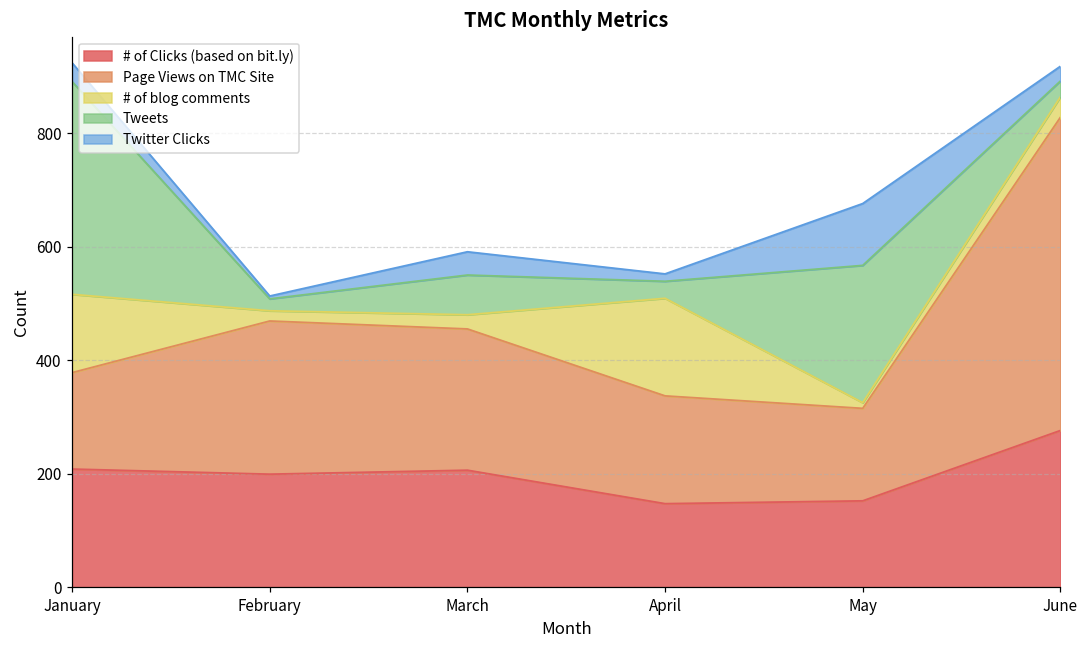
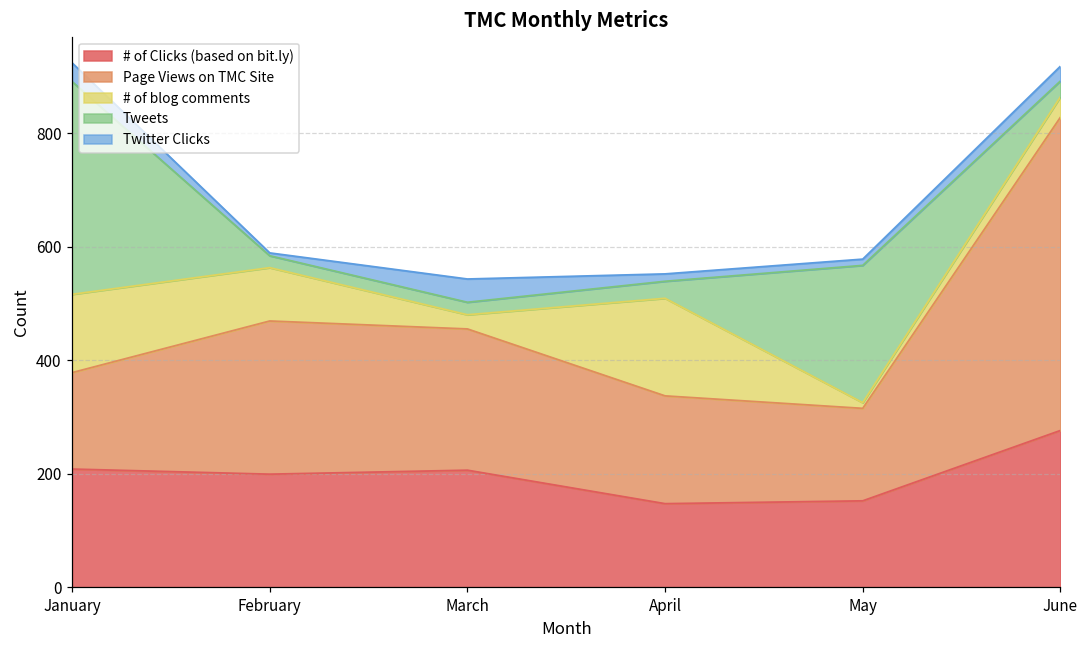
  {
    "# of blog comments": {
      "January": 140,
-     "February": 20,
+     "February": 90,
      "March": 30,
      "April": 170,
      "May": 10,
      "June": 40
    },
    "Tweets": {
      "January": 380,
      "February": 20,
-     "March": 70,
+     "March": 20,
      "April": 30,
      "May": 240,
      "June": 30
    },
    "Twitter Clicks": {
      "January": 30,
      "February": 10,
      "March": 40,
      "April": 10,
-     "May": 110,
+     "May": 10,
      "June": 30
    }
  }
